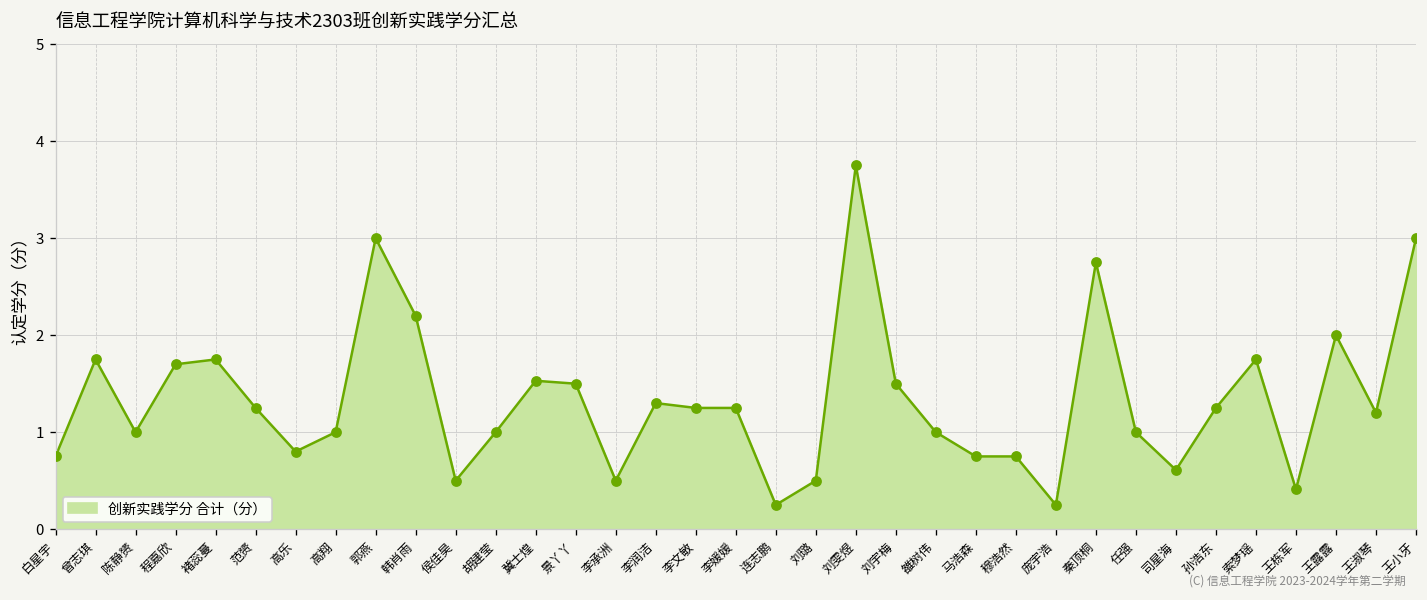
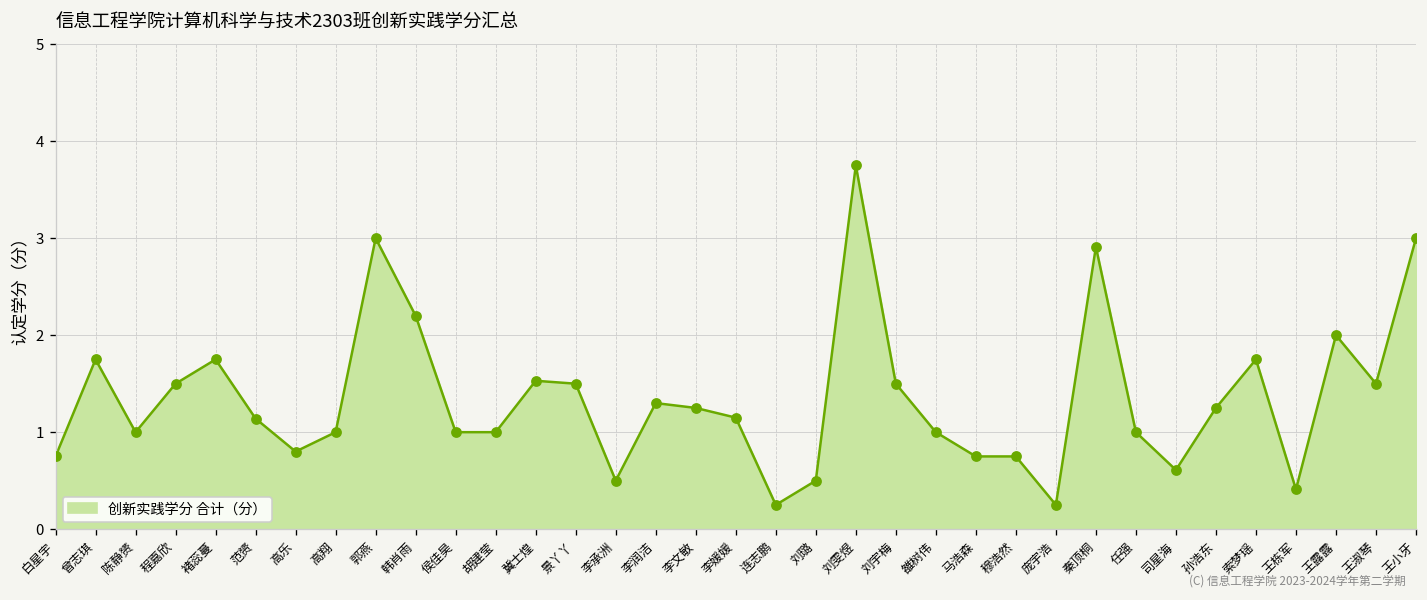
  {
    "白星宇": 0.8,
    "曾志琪": 1.8,
    "陈静赟": 1.0,
-   "程嘉欣": 1.7,
+   "程嘉欣": 1.5,
    "褚蕊蔓": 1.8,
-   "范赟": 1.3,
+   "范赟": 1.1,
    "高乐": 0.8,
    "高翔": 1.0,
    "郭燕": 3.0,
    "韩肖雨": 2.2,
-   "侯佳昊": 0.5,
+   "侯佳昊": 1.0,
    "胡建莹": 1.0,
    "冀士煌": 1.5,
    "景丫丫": 1.5,
    "李承洲": 0.5,
    "李润洁": 1.3,
    "李文敏": 1.3,
-   "李媛媛": 1.3,
+   "李媛媛": 1.2,
    "连志鹏": 0.3,
    "刘璐": 0.5,
    "刘雯煜": 3.8,
    "刘宇梅": 1.5,
    "雒树伟": 1.0,
    "马浩森": 0.8,
    "穆浩然": 0.8,
    "庞宇浩": 0.3,
-   "秦顶桐": 2.8,
+   "秦顶桐": 2.9,
    "任强": 1.0,
    "司星海": 0.6,
    "孙浩东": 1.3,
    "索梦瑶": 1.8,
    "王栋军": 0.4,
    "王露露": 2.0,
-   "王淑琴": 1.2,
+   "王淑琴": 1.5,
    "王小牙": 3.0
  }
